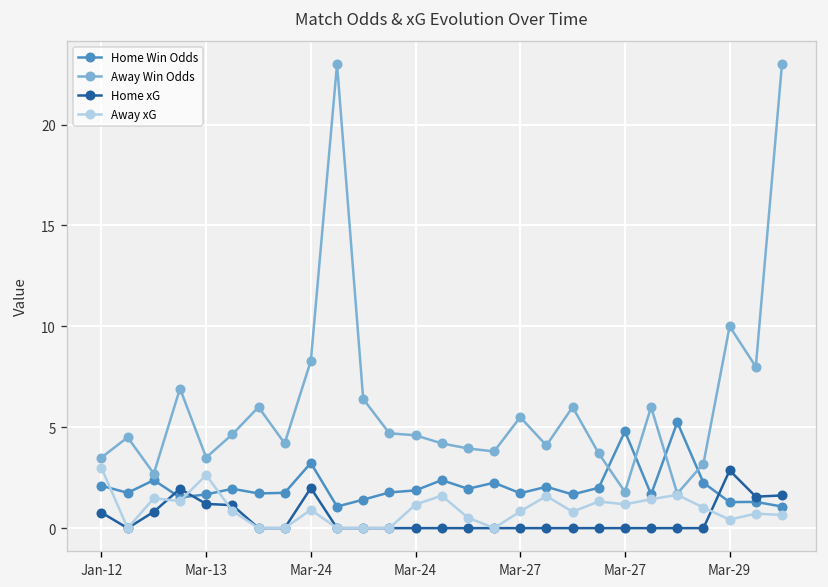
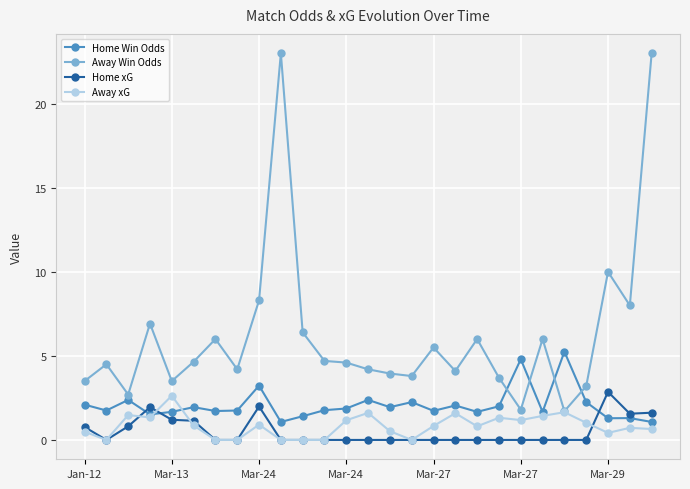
  {
    "Home xG": {
      "Jan-12": 0.8,
      "Mar-13": 1.2
    },
    "Away xG": {
-     "Jan-12": 3.0,
+     "Jan-12": 0.5,
      "Mar-13": 2.6
    }
  }
